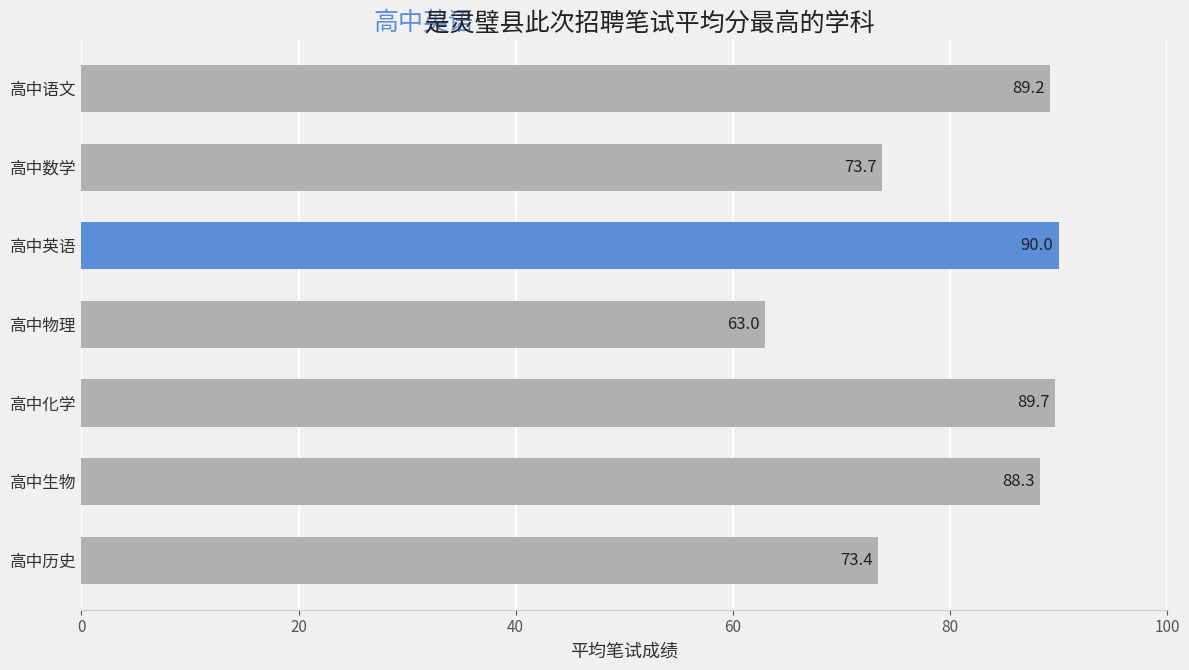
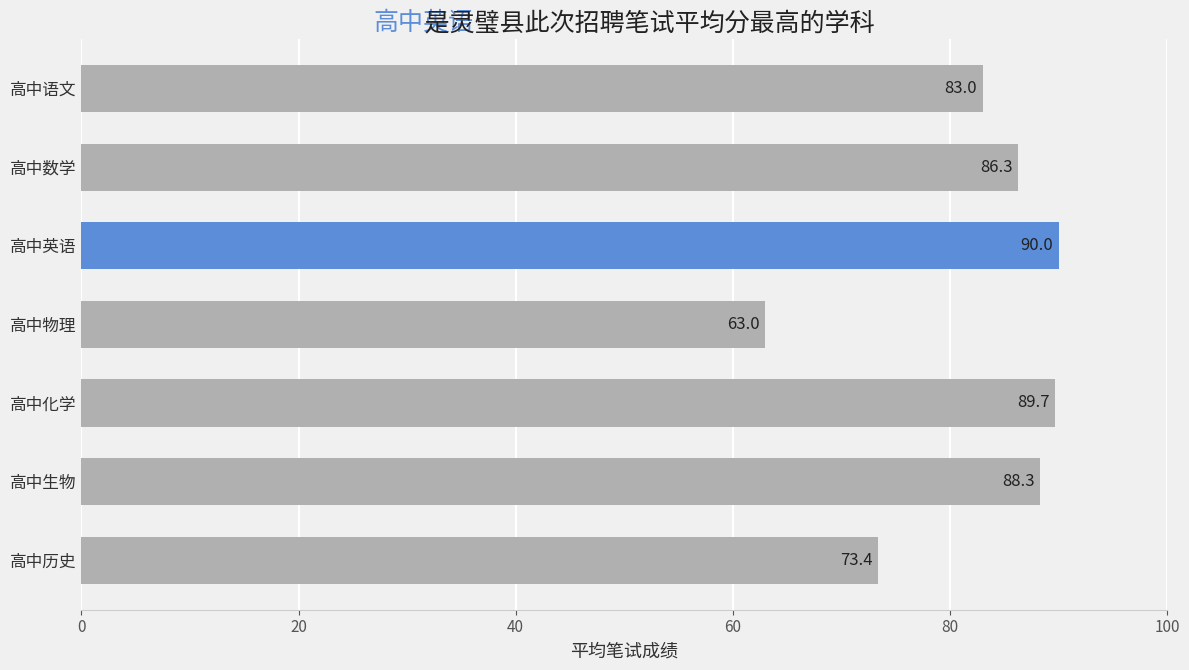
  {
-   "高中语文": 89.2,
-   "高中数学": 73.7,
+   "高中语文": 83.0,
+   "高中数学": 86.3,
    "高中英语": 90.0,
    "高中物理": 63.0,
    "高中化学": 89.7,
    "高中生物": 88.3,
    "高中历史": 73.4
  }
